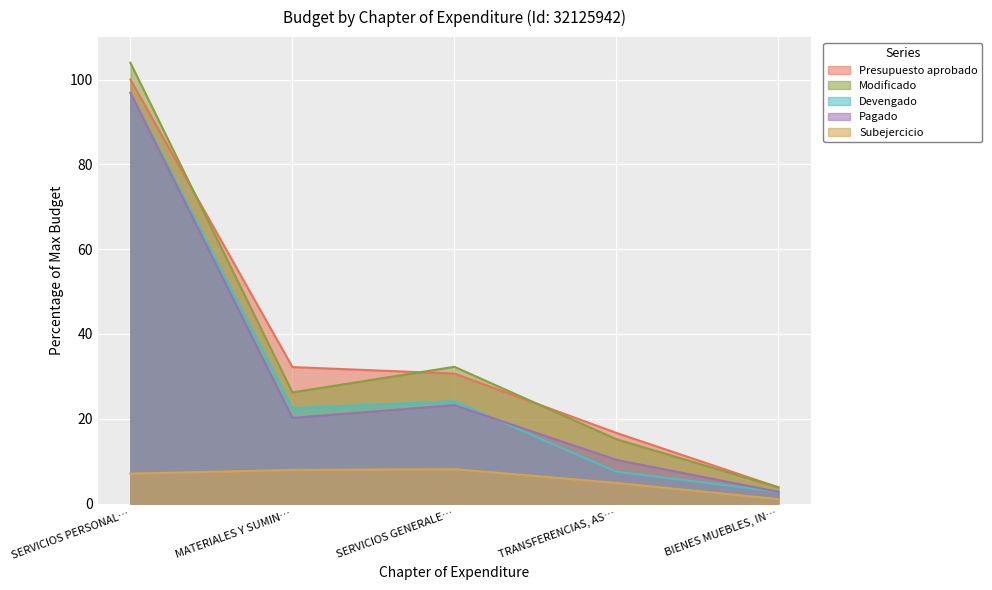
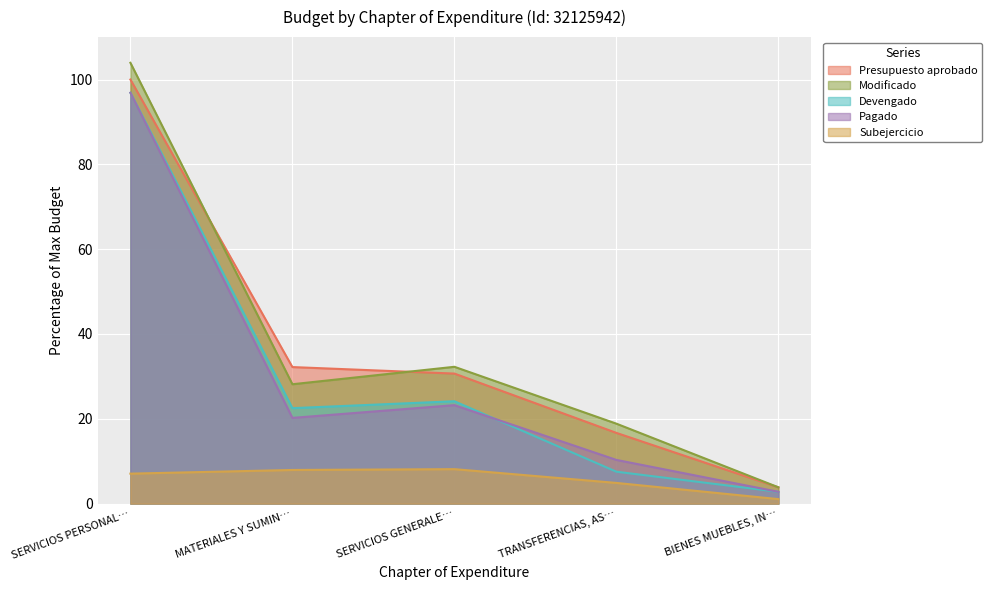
  {
    "Modificado": {
      "SERVICIOS PERSONAL…": 104,
-     "MATERIALES Y SUMIN…": 26,
+     "MATERIALES Y SUMIN…": 28,
      "SERVICIOS GENERALE…": 32,
-     "TRANSFERENCIAS, AS…": 15
+     "TRANSFERENCIAS, AS…": 19
    },
    "Devengado": {
      "MATERIALES Y SUMIN…": 23,
      "SERVICIOS GENERALE…": 24,
      "TRANSFERENCIAS, AS…": 8
    },
    "Pagado": {
      "MATERIALES Y SUMIN…": 20,
      "SERVICIOS GENERALE…": 23,
      "TRANSFERENCIAS, AS…": 10
    }
  }
